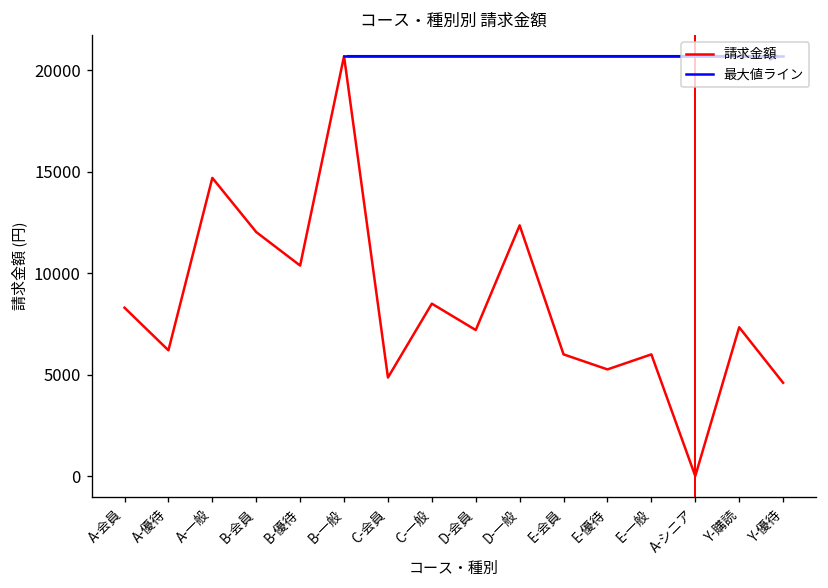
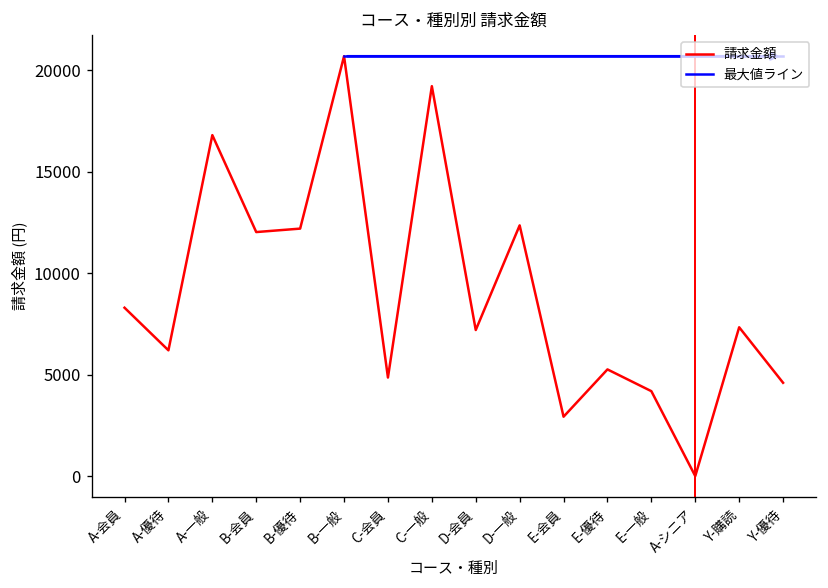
  {
    "請求金額": {
      "A-会員": 8300,
      "A-優待": 6200,
-     "A-一般": 14700,
+     "A-一般": 16800,
      "B-会員": 12000,
-     "B-優待": 10400,
+     "B-優待": 12200,
      "C-会員": 4900,
-     "C-一般": 8500,
+     "C-一般": 19200,
      "D-会員": 7200,
      "D-一般": 12400,
-     "E-会員": 6000,
+     "E-会員": 2900,
      "E-優待": 5300,
-     "E-一般": 6000,
+     "E-一般": 4200,
      "A-シニア": 0,
      "Y-購読": 7300,
      "Y-優待": 4600
    }
  }
